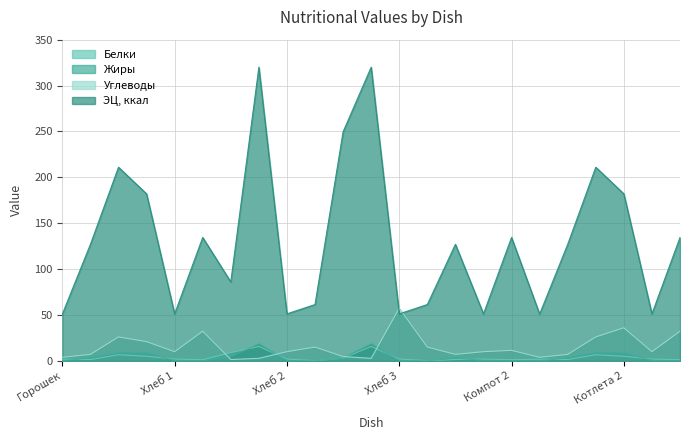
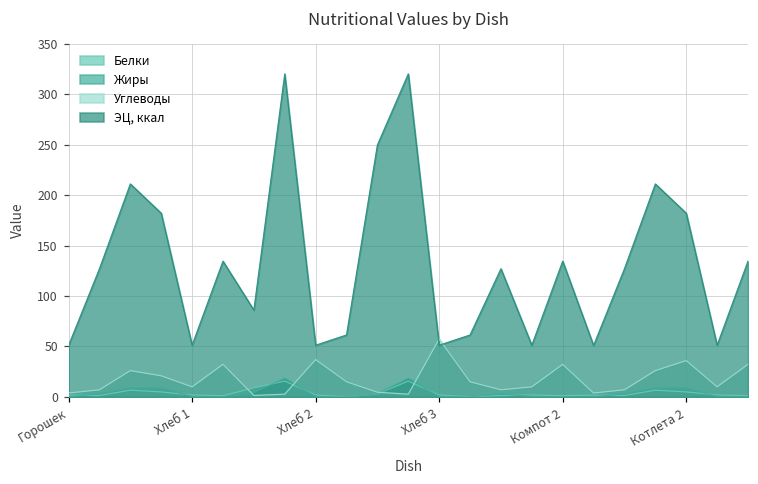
  {
    "Углеводы": {
      "Хлеб 1": 10,
-     "Хлеб 2": 10,
+     "Хлеб 2": 40,
      "Хлеб 3": 60,
-     "Компот 2": 10,
+     "Компот 2": 30,
      "Котлета 2": 40
    }
  }
